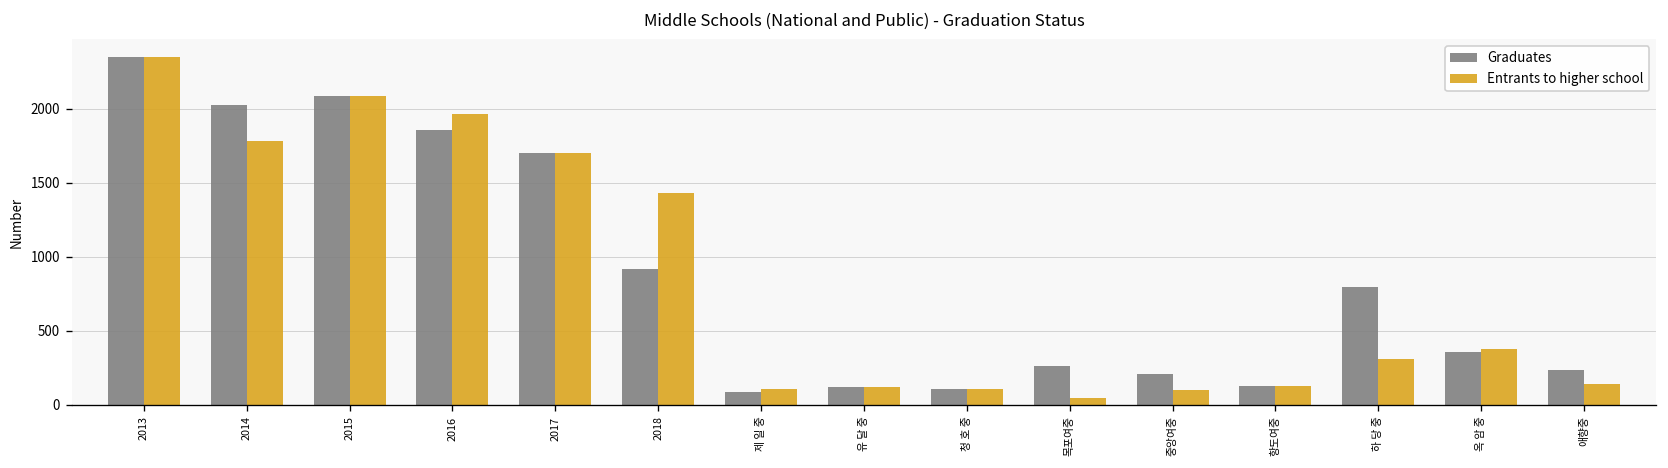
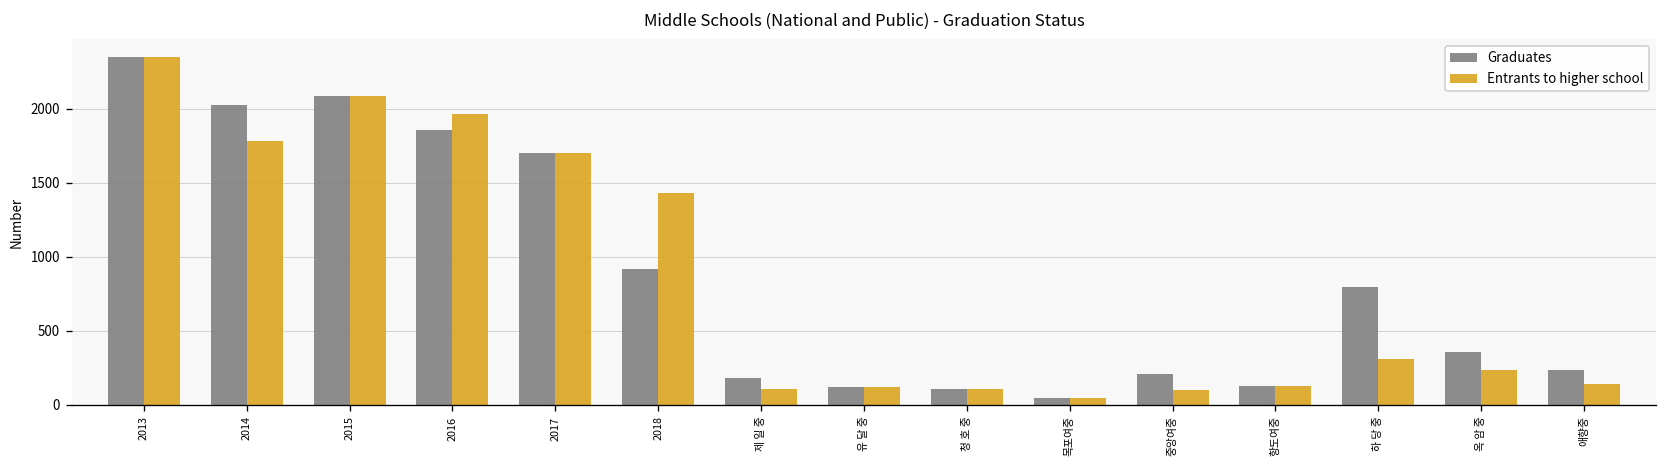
  {
    "Graduates": {
      "2013": 2350,
      "2014": 2020,
      "2015": 2090,
      "2016": 1860,
      "2017": 1700,
      "2018": 920,
-     "제 일 중": 90,
+     "제 일 중": 180,
      "유 달 중": 120,
      "청 호 중": 110,
-     "목포여중": 260,
+     "목포여중": 50,
      "중앙여중": 210,
      "항도여중": 130,
      "하 당 중": 790,
      "옥 암 중": 360,
      "애향중": 230
    },
    "Entrants to higher school": {
      "2013": 2350,
      "2014": 1780,
      "2015": 2080,
      "2016": 1960,
      "2017": 1700,
      "2018": 1430,
      "제 일 중": 110,
      "유 달 중": 120,
      "청 호 중": 110,
      "목포여중": 50,
      "중앙여중": 100,
      "항도여중": 130,
      "하 당 중": 310,
-     "옥 암 중": 380,
+     "옥 암 중": 240,
      "애향중": 140
    }
  }
